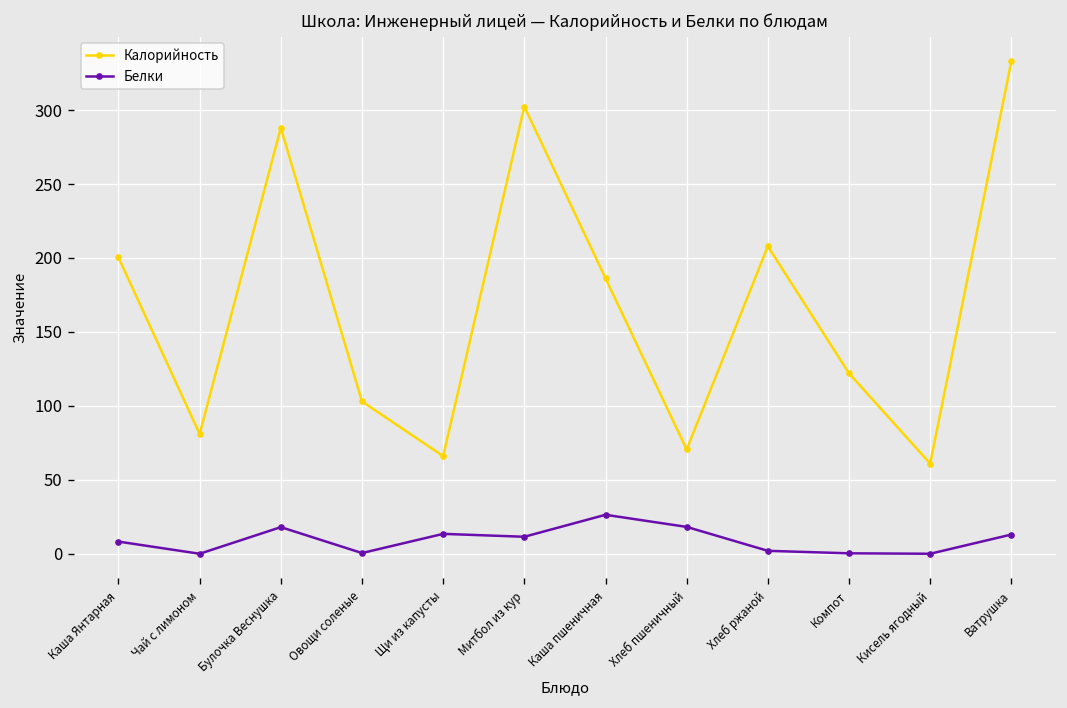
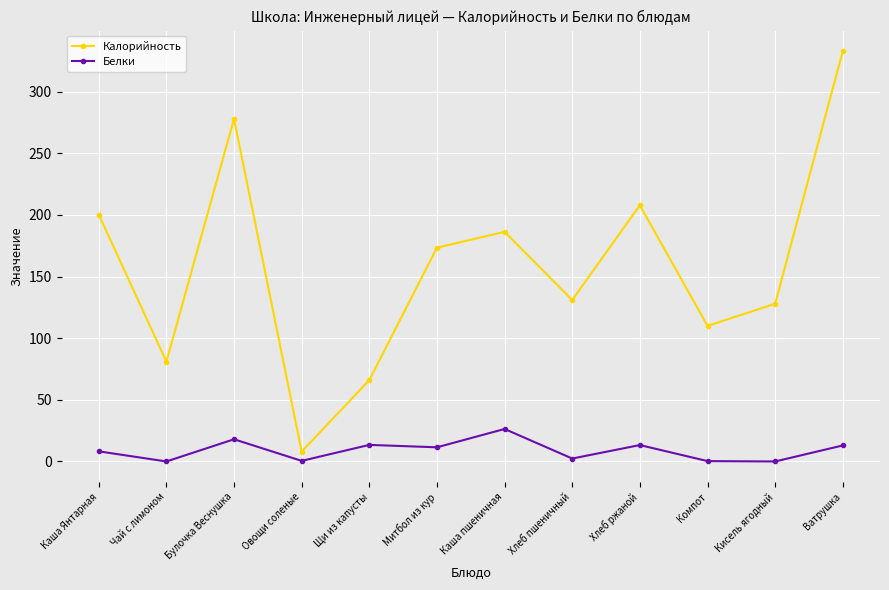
  {
    "Калорийность": {
      "Каша Янтарная": 200,
      "Чай с лимоном": 81,
-     "Булочка Веснушка": 288,
-     "Овощи соленые": 103,
+     "Булочка Веснушка": 278,
+     "Овощи соленые": 8,
      "Щи из капусты": 66,
-     "Митбол из кур": 302,
+     "Митбол из кур": 173,
      "Каша пшеничная": 186,
-     "Хлеб пшеничный": 71,
+     "Хлеб пшеничный": 131,
      "Хлеб ржаной": 208,
-     "Компот": 122,
-     "Кисель ягодный": 61,
+     "Компот": 110,
+     "Кисель ягодный": 128,
      "Ватрушка": 333
    },
    "Белки": {
      "Каша Янтарная": 8,
      "Чай с лимоном": 0,
      "Булочка Веснушка": 18,
      "Овощи соленые": 0,
      "Щи из капусты": 13,
      "Митбол из кур": 11,
      "Каша пшеничная": 26,
-     "Хлеб пшеничный": 18,
-     "Хлеб ржаной": 2,
+     "Хлеб пшеничный": 2,
+     "Хлеб ржаной": 13,
      "Компот": 0,
      "Кисель ягодный": 0,
      "Ватрушка": 13
    }
  }
